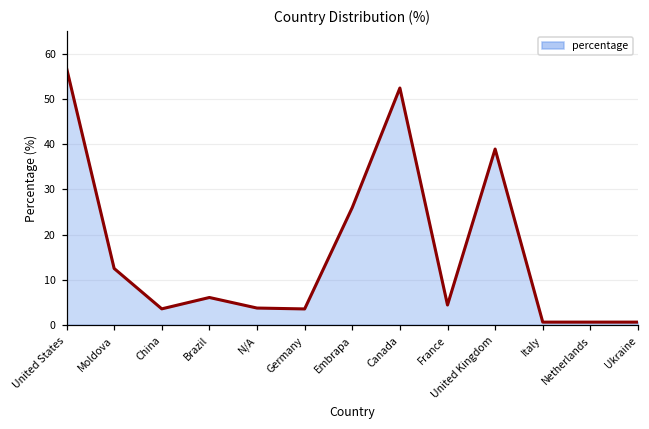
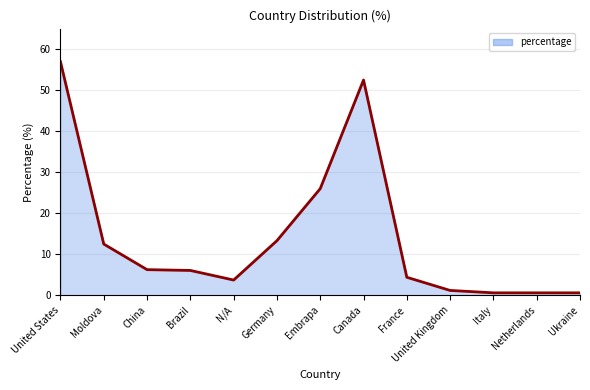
  {
    "United States": 57,
    "Moldova": 12,
-   "China": 4,
+   "China": 6,
    "Brazil": 6,
    "N/A": 4,
-   "Germany": 4,
+   "Germany": 13,
    "Embrapa": 26,
    "Canada": 52,
    "France": 4,
-   "United Kingdom": 39,
+   "United Kingdom": 1,
    "Italy": 1,
    "Netherlands": 1,
    "Ukraine": 1
  }
